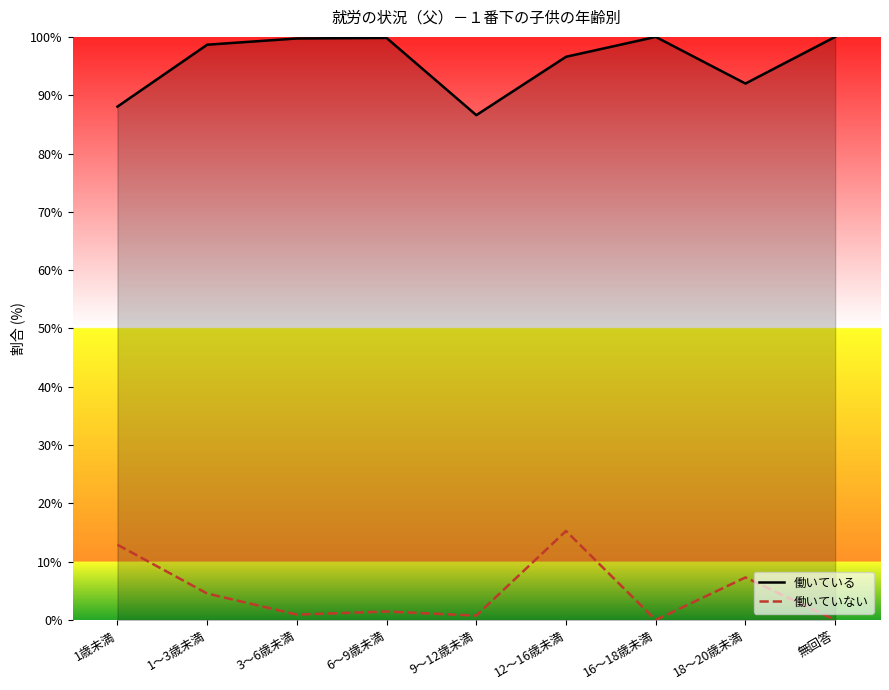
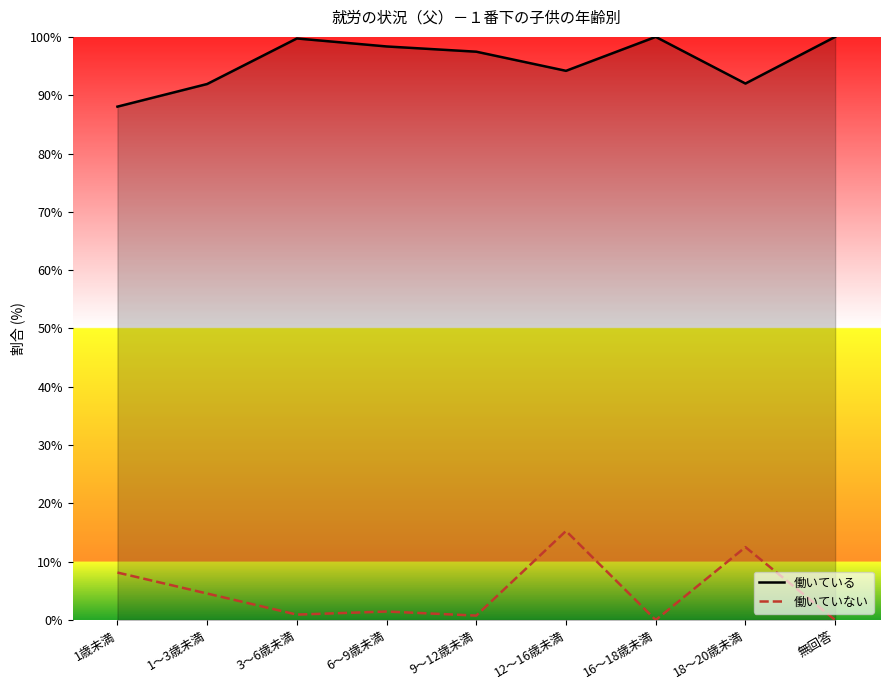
  {
    "働いている": {
      "1歳未満": "88%",
-     "1～3歳未満": "99%",
+     "1～3歳未満": "92%",
      "3～6歳未満": "100%",
-     "6～9歳未満": "100%",
-     "9～12歳未満": "87%",
-     "12～16歳未満": "97%",
+     "6～9歳未満": "98%",
+     "9～12歳未満": "97%",
+     "12～16歳未満": "94%",
      "16～18歳未満": "100%",
      "18～20歳未満": "92%",
      "無回答": "100%"
    },
    "働いていない": {
-     "1歳未満": "13%",
+     "1歳未満": "8%",
      "1～3歳未満": "5%",
      "3～6歳未満": "1%",
      "6～9歳未満": "1%",
      "9～12歳未満": "1%",
      "12～16歳未満": "15%",
      "16～18歳未満": "0%",
-     "18～20歳未満": "7%",
+     "18～20歳未満": "13%",
      "無回答": "0%"
    }
  }
